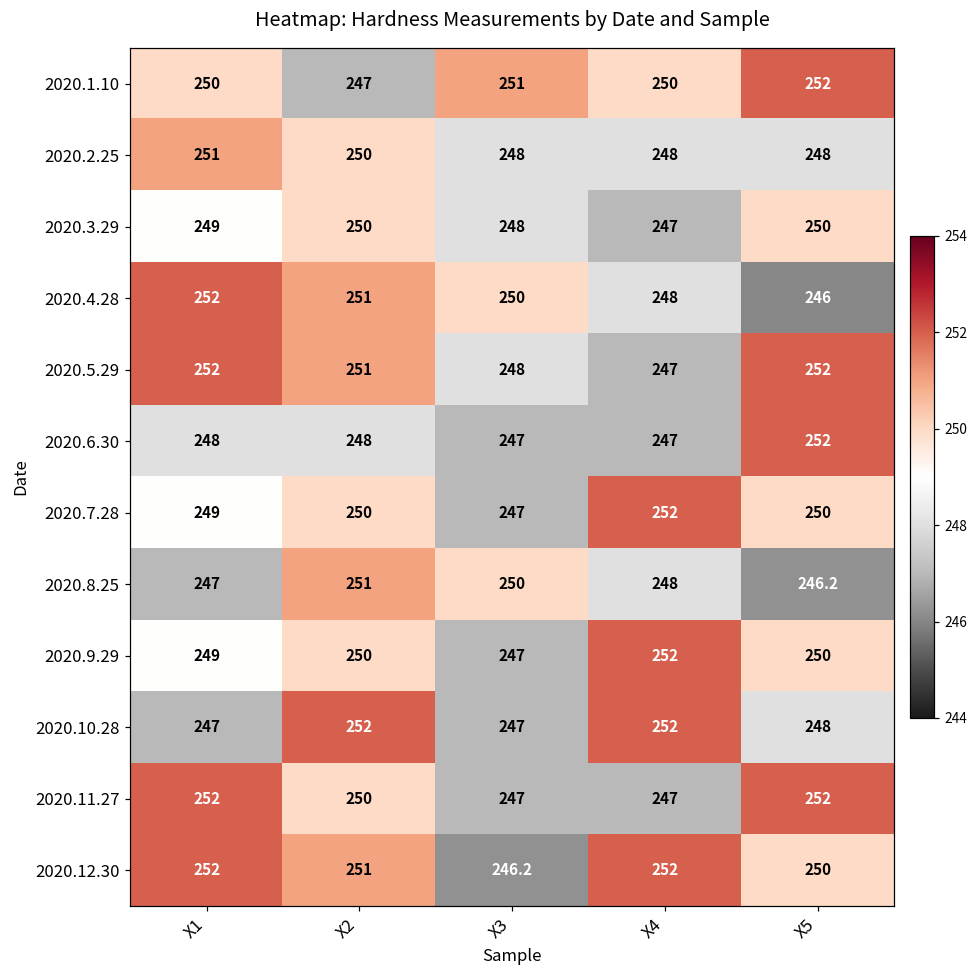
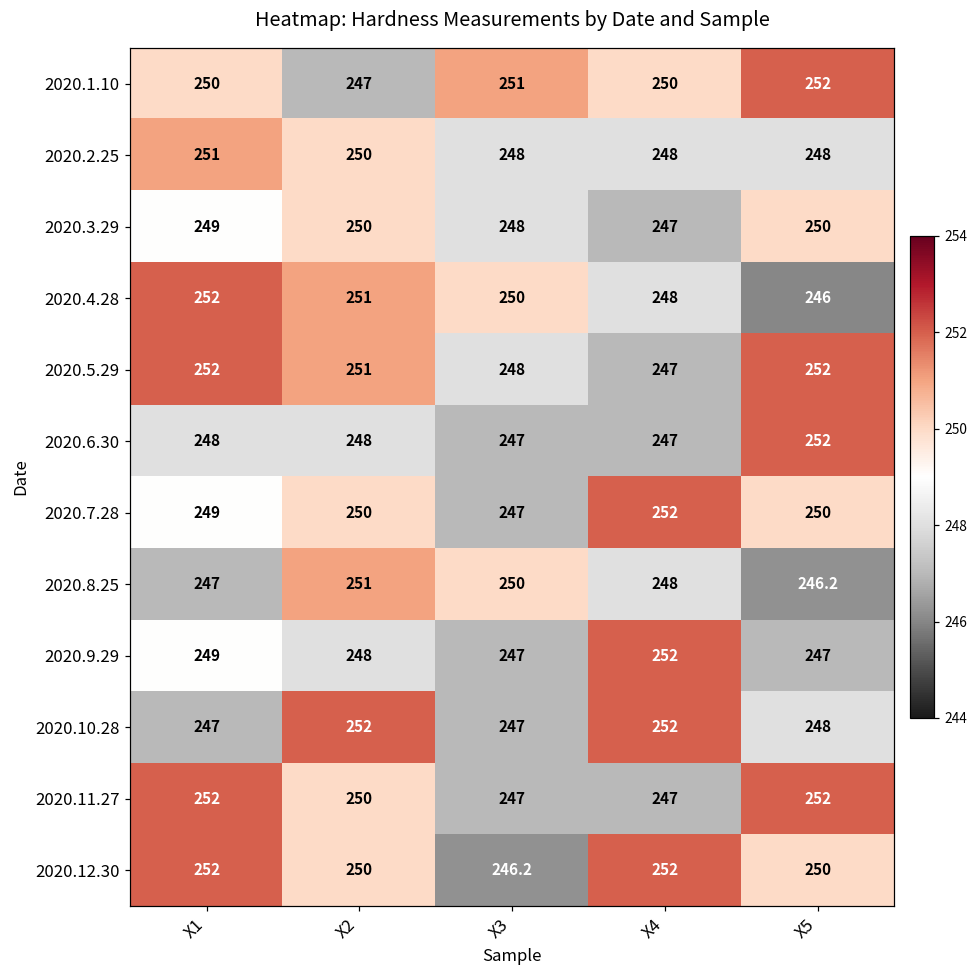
  {
    "2020.1.10": {
      "X1": 250,
      "X2": 247,
      "X3": 251,
      "X4": 250,
      "X5": 252
    },
    "2020.2.25": {
      "X1": 251,
      "X2": 250,
      "X3": 248,
      "X4": 248,
      "X5": 248
    },
    "2020.3.29": {
      "X1": 249,
      "X2": 250,
      "X3": 248,
      "X4": 247,
      "X5": 250
    },
    "2020.4.28": {
      "X1": 252,
      "X2": 251,
      "X3": 250,
      "X4": 248,
      "X5": 246
    },
    "2020.5.29": {
      "X1": 252,
      "X2": 251,
      "X3": 248,
      "X4": 247,
      "X5": 252
    },
    "2020.6.30": {
      "X1": 248,
      "X2": 248,
      "X3": 247,
      "X4": 247,
      "X5": 252
    },
    "2020.7.28": {
      "X1": 249,
      "X2": 250,
      "X3": 247,
      "X4": 252,
      "X5": 250
    },
    "2020.8.25": {
      "X1": 247,
      "X2": 251,
      "X3": 250,
      "X4": 248,
      "X5": 246.2
    },
    "2020.9.29": {
      "X1": 249,
-     "X2": 250,
+     "X2": 248,
      "X3": 247,
      "X4": 252,
-     "X5": 250
+     "X5": 247
    },
    "2020.10.28": {
      "X1": 247,
      "X2": 252,
      "X3": 247,
      "X4": 252,
      "X5": 248
    },
    "2020.11.27": {
      "X1": 252,
      "X2": 250,
      "X3": 247,
      "X4": 247,
      "X5": 252
    },
    "2020.12.30": {
      "X1": 252,
-     "X2": 251,
+     "X2": 250,
      "X3": 246.2,
      "X4": 252,
      "X5": 250
    }
  }
